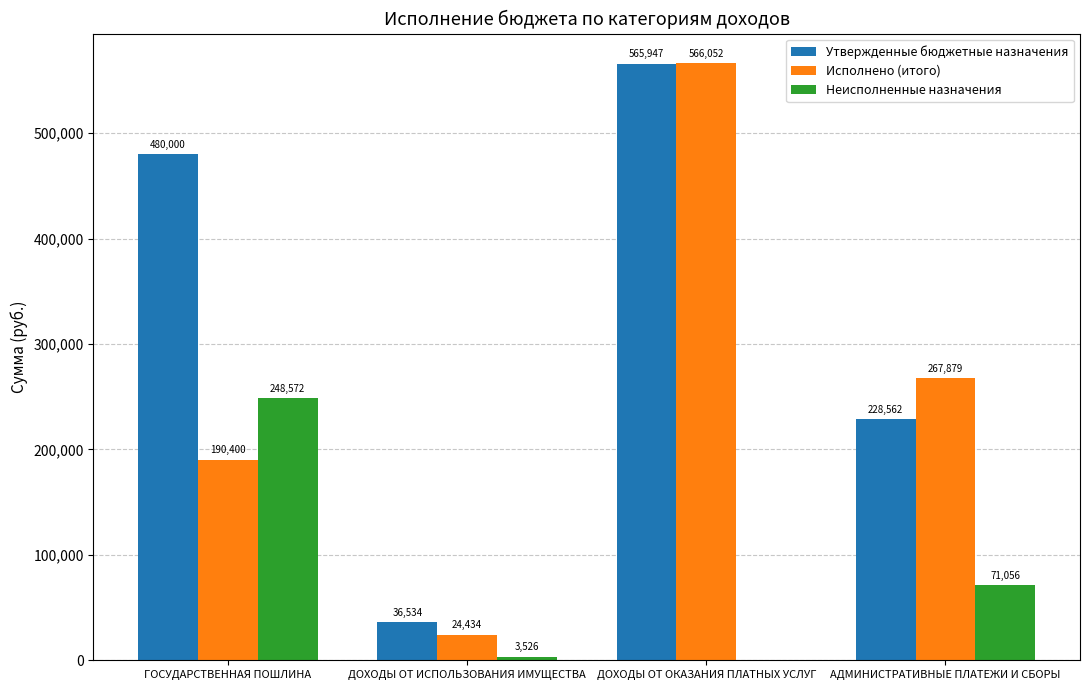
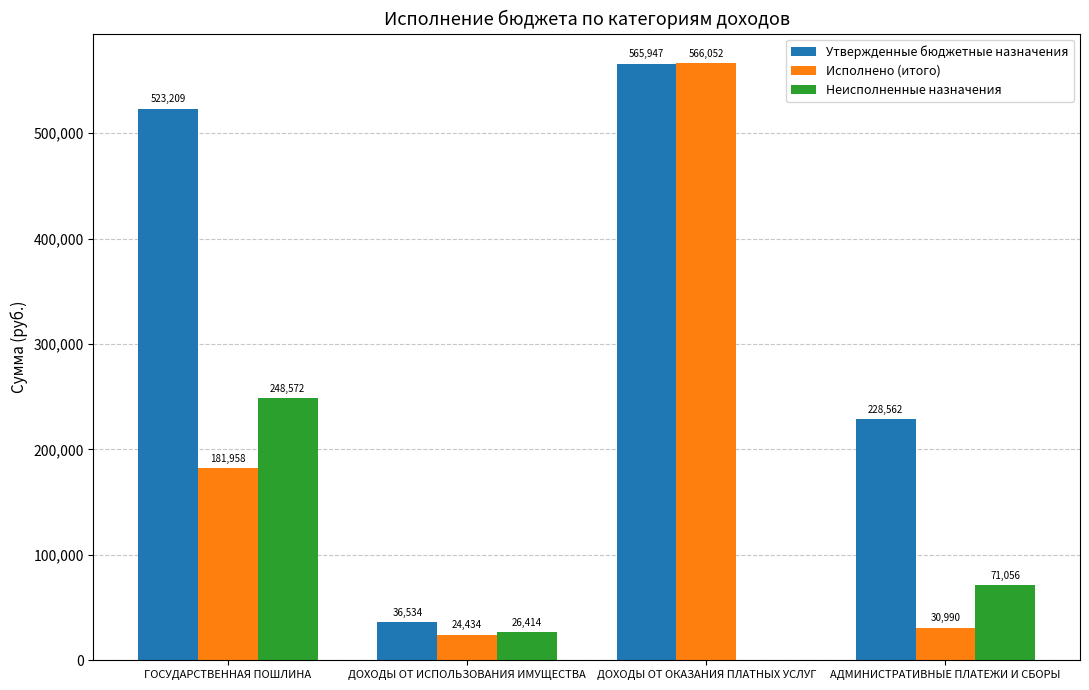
  {
    "Утвержденные бюджетные назначения": {
-     "ГОСУДАРСТВЕННАЯ ПОШЛИНА": "480,000",
+     "ГОСУДАРСТВЕННАЯ ПОШЛИНА": "523,209",
      "ДОХОДЫ ОТ ИСПОЛЬЗОВАНИЯ ИМУЩЕСТВА": "36,534",
      "ДОХОДЫ ОТ ОКАЗАНИЯ ПЛАТНЫХ УСЛУГ": "565,947",
      "АДМИНИСТРАТИВНЫЕ ПЛАТЕЖИ И СБОРЫ": "228,562"
    },
    "Исполнено (итого)": {
-     "ГОСУДАРСТВЕННАЯ ПОШЛИНА": "190,400",
+     "ГОСУДАРСТВЕННАЯ ПОШЛИНА": "181,958",
      "ДОХОДЫ ОТ ИСПОЛЬЗОВАНИЯ ИМУЩЕСТВА": "24,434",
      "ДОХОДЫ ОТ ОКАЗАНИЯ ПЛАТНЫХ УСЛУГ": "566,052",
-     "АДМИНИСТРАТИВНЫЕ ПЛАТЕЖИ И СБОРЫ": "267,879"
+     "АДМИНИСТРАТИВНЫЕ ПЛАТЕЖИ И СБОРЫ": "30,990"
    },
    "Неисполненные назначения": {
      "ГОСУДАРСТВЕННАЯ ПОШЛИНА": "248,572",
-     "ДОХОДЫ ОТ ИСПОЛЬЗОВАНИЯ ИМУЩЕСТВА": "3,526",
+     "ДОХОДЫ ОТ ИСПОЛЬЗОВАНИЯ ИМУЩЕСТВА": "26,414",
      "АДМИНИСТРАТИВНЫЕ ПЛАТЕЖИ И СБОРЫ": "71,056"
    }
  }
